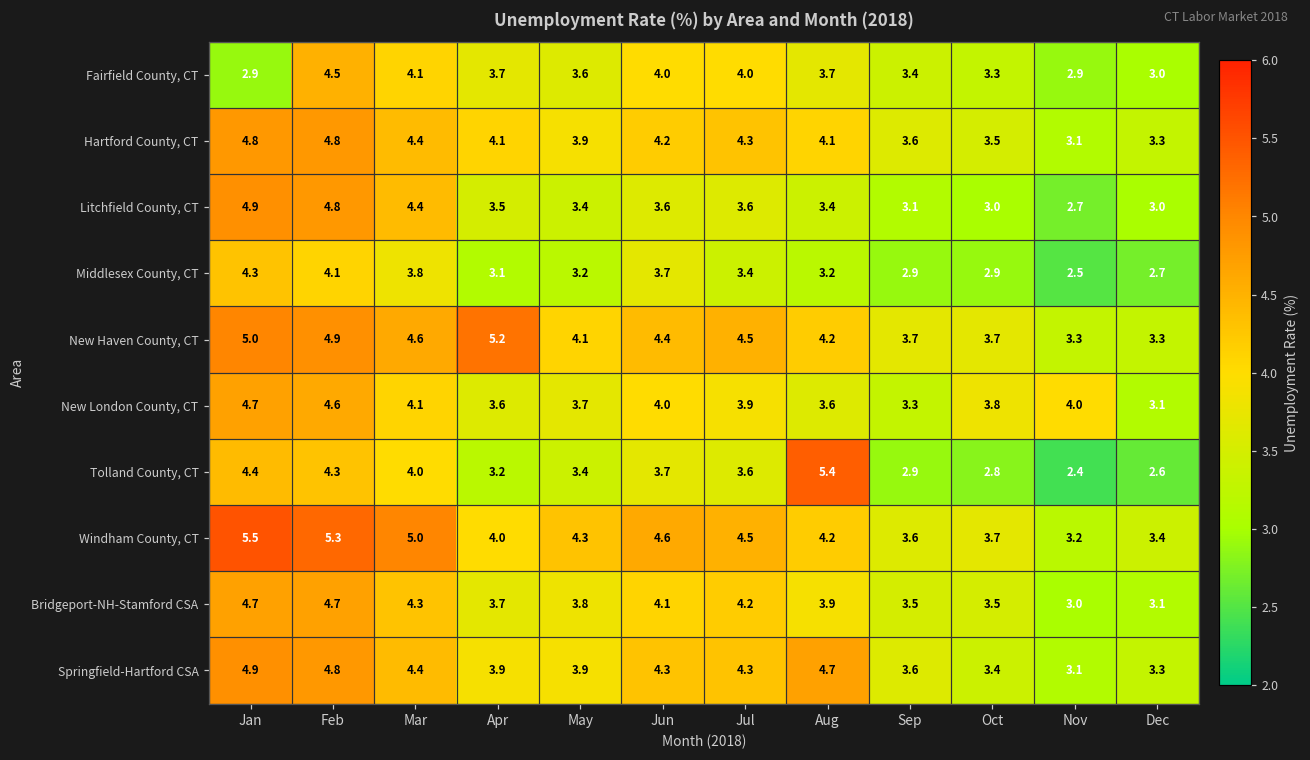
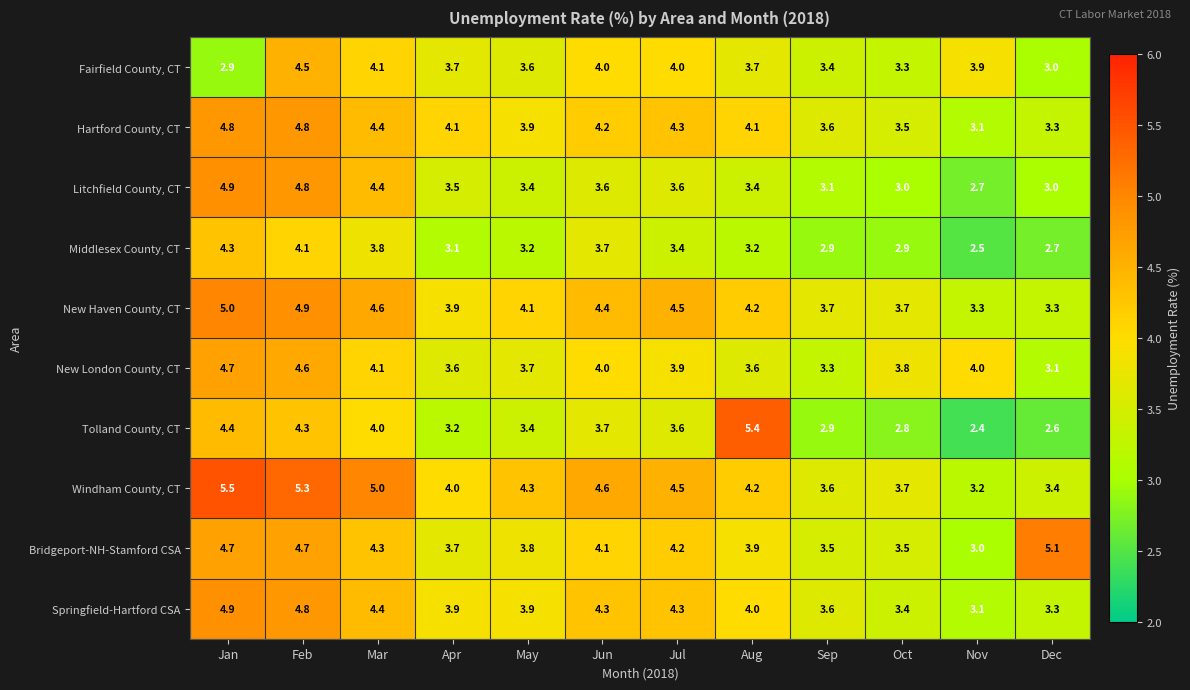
  {
    "Fairfield County, CT": {
      "Jan": 2.9,
      "Feb": 4.5,
      "Mar": 4.1,
      "Apr": 3.7,
      "May": 3.6,
      "Jun": 4.0,
      "Jul": 4.0,
      "Aug": 3.7,
      "Sep": 3.4,
      "Oct": 3.3,
-     "Nov": 2.9,
+     "Nov": 3.9,
      "Dec": 3.0
    },
    "Hartford County, CT": {
      "Jan": 4.8,
      "Feb": 4.8,
      "Mar": 4.4,
      "Apr": 4.1,
      "May": 3.9,
      "Jun": 4.2,
      "Jul": 4.3,
      "Aug": 4.1,
      "Sep": 3.6,
      "Oct": 3.5,
      "Nov": 3.1,
      "Dec": 3.3
    },
    "Litchfield County, CT": {
      "Jan": 4.9,
      "Feb": 4.8,
      "Mar": 4.4,
      "Apr": 3.5,
      "May": 3.4,
      "Jun": 3.6,
      "Jul": 3.6,
      "Aug": 3.4,
      "Sep": 3.1,
      "Oct": 3.0,
      "Nov": 2.7,
      "Dec": 3.0
    },
    "Middlesex County, CT": {
      "Jan": 4.3,
      "Feb": 4.1,
      "Mar": 3.8,
      "Apr": 3.1,
      "May": 3.2,
      "Jun": 3.7,
      "Jul": 3.4,
      "Aug": 3.2,
      "Sep": 2.9,
      "Oct": 2.9,
      "Nov": 2.5,
      "Dec": 2.7
    },
    "New Haven County, CT": {
      "Jan": 5.0,
      "Feb": 4.9,
      "Mar": 4.6,
-     "Apr": 5.2,
+     "Apr": 3.9,
      "May": 4.1,
      "Jun": 4.4,
      "Jul": 4.5,
      "Aug": 4.2,
      "Sep": 3.7,
      "Oct": 3.7,
      "Nov": 3.3,
      "Dec": 3.3
    },
    "New London County, CT": {
      "Jan": 4.7,
      "Feb": 4.6,
      "Mar": 4.1,
      "Apr": 3.6,
      "May": 3.7,
      "Jun": 4.0,
      "Jul": 3.9,
      "Aug": 3.6,
      "Sep": 3.3,
      "Oct": 3.8,
      "Nov": 4.0,
      "Dec": 3.1
    },
    "Tolland County, CT": {
      "Jan": 4.4,
      "Feb": 4.3,
      "Mar": 4.0,
      "Apr": 3.2,
      "May": 3.4,
      "Jun": 3.7,
      "Jul": 3.6,
      "Aug": 5.4,
      "Sep": 2.9,
      "Oct": 2.8,
      "Nov": 2.4,
      "Dec": 2.6
    },
    "Windham County, CT": {
      "Jan": 5.5,
      "Feb": 5.3,
      "Mar": 5.0,
      "Apr": 4.0,
      "May": 4.3,
      "Jun": 4.6,
      "Jul": 4.5,
      "Aug": 4.2,
      "Sep": 3.6,
      "Oct": 3.7,
      "Nov": 3.2,
      "Dec": 3.4
    },
    "Bridgeport-NH-Stamford CSA": {
      "Jan": 4.7,
      "Feb": 4.7,
      "Mar": 4.3,
      "Apr": 3.7,
      "May": 3.8,
      "Jun": 4.1,
      "Jul": 4.2,
      "Aug": 3.9,
      "Sep": 3.5,
      "Oct": 3.5,
      "Nov": 3.0,
-     "Dec": 3.1
+     "Dec": 5.1
    },
    "Springfield-Hartford CSA": {
      "Jan": 4.9,
      "Feb": 4.8,
      "Mar": 4.4,
      "Apr": 3.9,
      "May": 3.9,
      "Jun": 4.3,
      "Jul": 4.3,
-     "Aug": 4.7,
+     "Aug": 4.0,
      "Sep": 3.6,
      "Oct": 3.4,
      "Nov": 3.1,
      "Dec": 3.3
    }
  }
